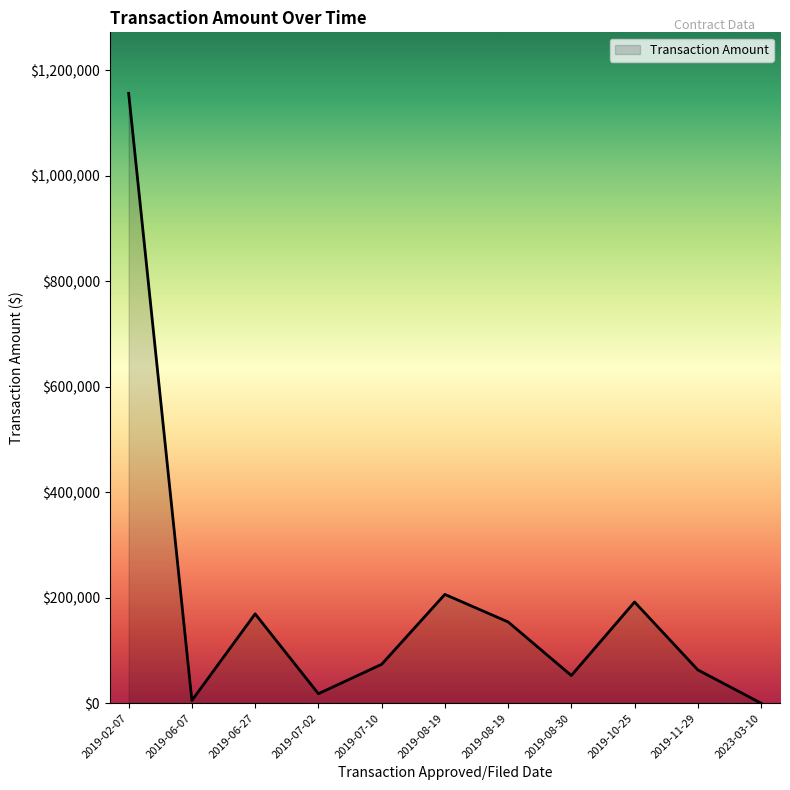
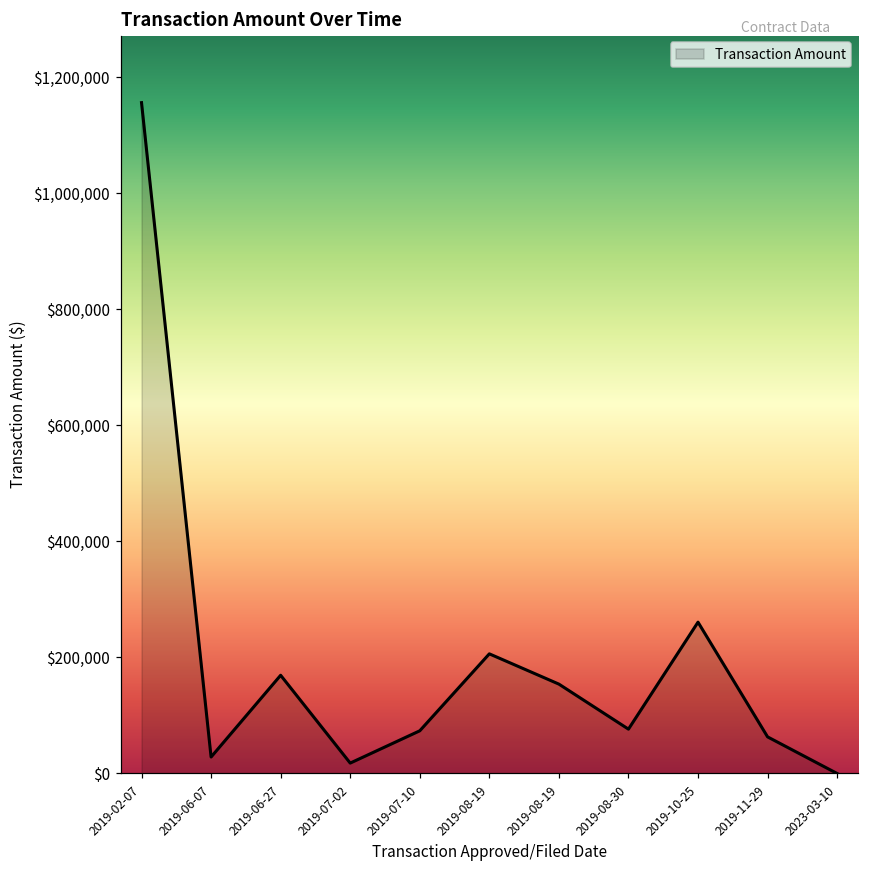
  {
    "2019-02-07": "$1,160,000",
-   "2019-06-07": "$10,000",
+   "2019-06-07": "$30,000",
    "2019-06-27": "$170,000",
    "2019-07-02": "$20,000",
    "2019-07-10": "$70,000",
-   "2019-08-30": "$50,000",
-   "2019-10-25": "$190,000",
+   "2019-08-30": "$80,000",
+   "2019-10-25": "$260,000",
    "2019-11-29": "$60,000",
    "2023-03-10": "$0"
  }
